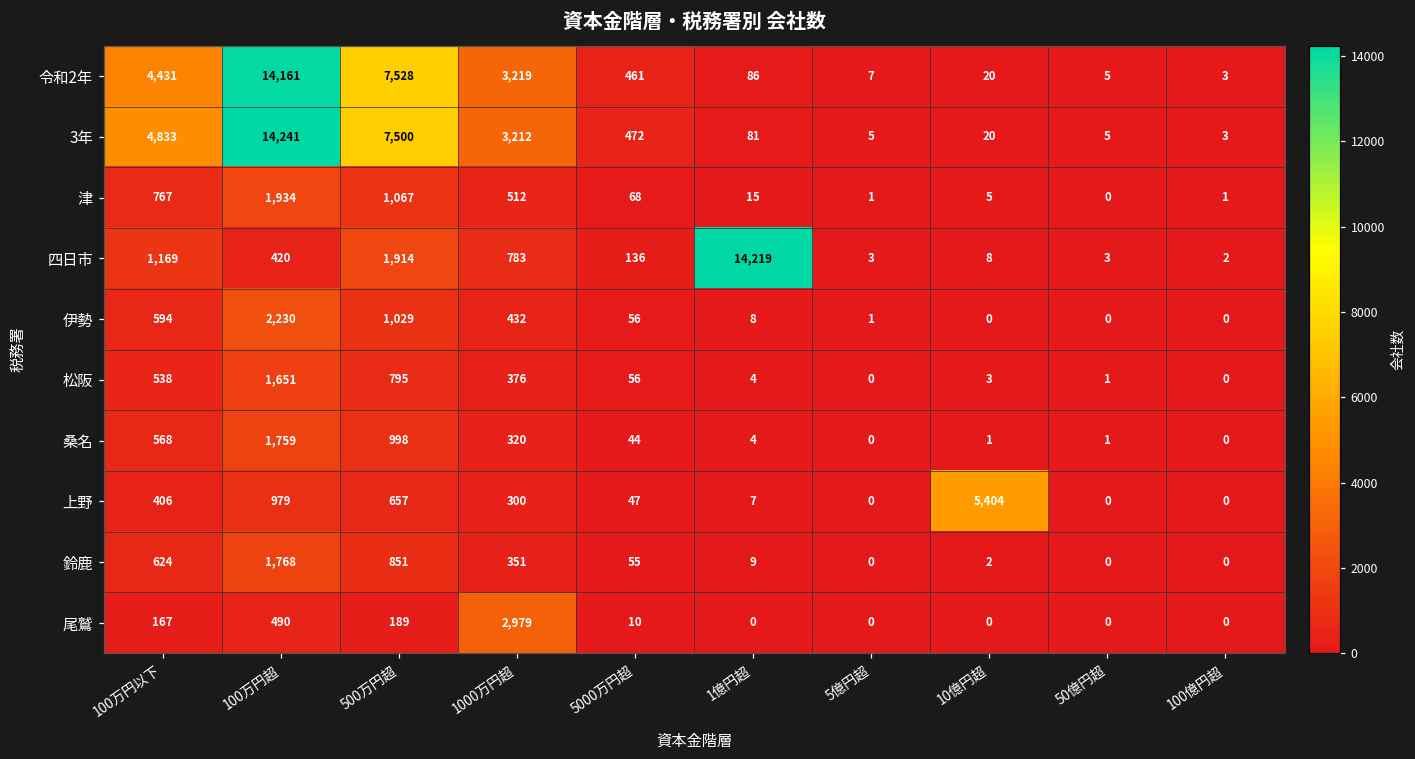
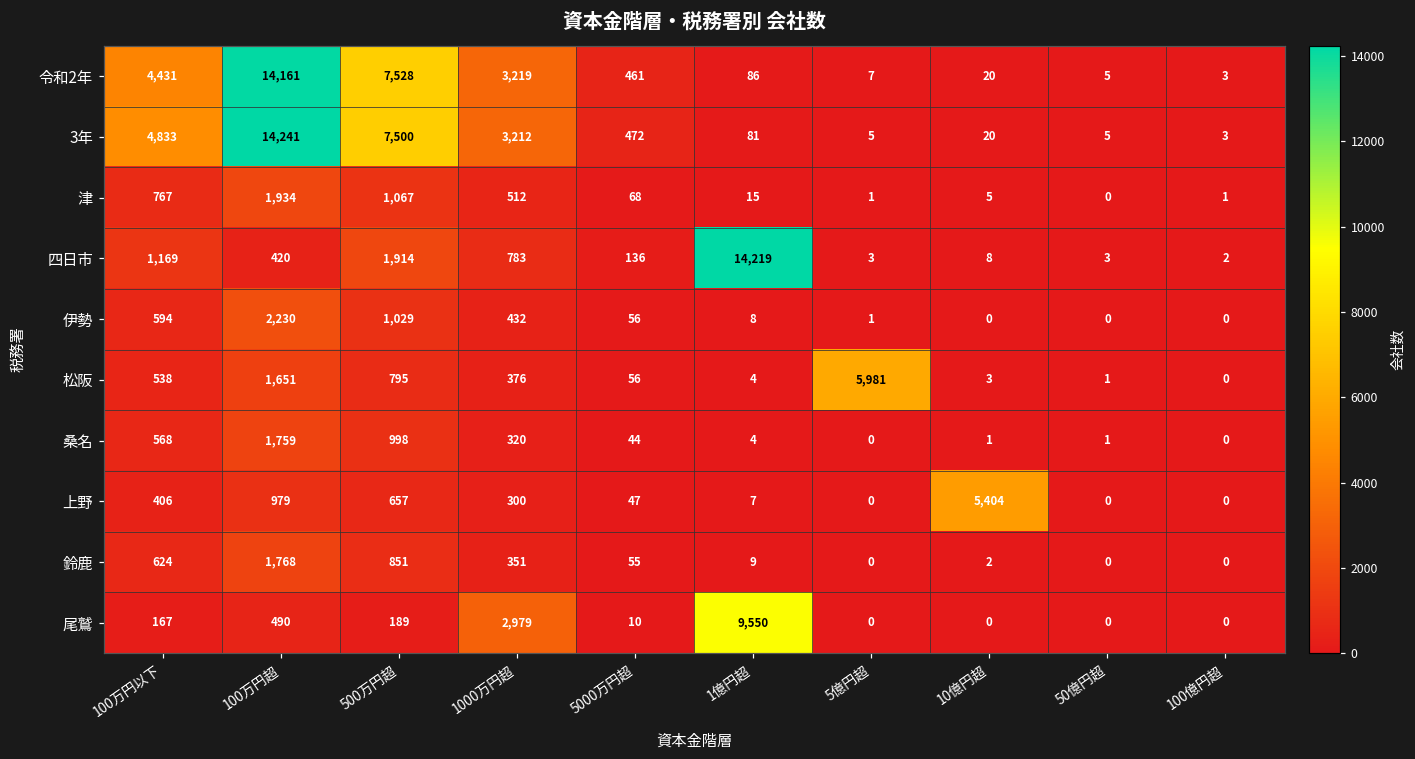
  {
    "令和2年": {
      "100万円以下": "4,431",
      "100万円超": "14,161",
      "500万円超": "7,528",
      "1000万円超": "3,219",
      "5000万円超": "461",
      "1億円超": "86",
      "5億円超": "7",
      "10億円超": "20",
      "50億円超": "5",
      "100億円超": "3"
    },
    "3年": {
      "100万円以下": "4,833",
      "100万円超": "14,241",
      "500万円超": "7,500",
      "1000万円超": "3,212",
      "5000万円超": "472",
      "1億円超": "81",
      "5億円超": "5",
      "10億円超": "20",
      "50億円超": "5",
      "100億円超": "3"
    },
    "津": {
      "100万円以下": "767",
      "100万円超": "1,934",
      "500万円超": "1,067",
      "1000万円超": "512",
      "5000万円超": "68",
      "1億円超": "15",
      "5億円超": "1",
      "10億円超": "5",
      "50億円超": "0",
      "100億円超": "1"
    },
    "四日市": {
      "100万円以下": "1,169",
      "100万円超": "420",
      "500万円超": "1,914",
      "1000万円超": "783",
      "5000万円超": "136",
      "1億円超": "14,219",
      "5億円超": "3",
      "10億円超": "8",
      "50億円超": "3",
      "100億円超": "2"
    },
    "伊勢": {
      "100万円以下": "594",
      "100万円超": "2,230",
      "500万円超": "1,029",
      "1000万円超": "432",
      "5000万円超": "56",
      "1億円超": "8",
      "5億円超": "1",
      "10億円超": "0",
      "50億円超": "0",
      "100億円超": "0"
    },
    "松阪": {
      "100万円以下": "538",
      "100万円超": "1,651",
      "500万円超": "795",
      "1000万円超": "376",
      "5000万円超": "56",
      "1億円超": "4",
-     "5億円超": "0",
+     "5億円超": "5,981",
      "10億円超": "3",
      "50億円超": "1",
      "100億円超": "0"
    },
    "桑名": {
      "100万円以下": "568",
      "100万円超": "1,759",
      "500万円超": "998",
      "1000万円超": "320",
      "5000万円超": "44",
      "1億円超": "4",
      "5億円超": "0",
      "10億円超": "1",
      "50億円超": "1",
      "100億円超": "0"
    },
    "上野": {
      "100万円以下": "406",
      "100万円超": "979",
      "500万円超": "657",
      "1000万円超": "300",
      "5000万円超": "47",
      "1億円超": "7",
      "5億円超": "0",
      "10億円超": "5,404",
      "50億円超": "0",
      "100億円超": "0"
    },
    "鈴鹿": {
      "100万円以下": "624",
      "100万円超": "1,768",
      "500万円超": "851",
      "1000万円超": "351",
      "5000万円超": "55",
      "1億円超": "9",
      "5億円超": "0",
      "10億円超": "2",
      "50億円超": "0",
      "100億円超": "0"
    },
    "尾鷲": {
      "100万円以下": "167",
      "100万円超": "490",
      "500万円超": "189",
      "1000万円超": "2,979",
      "5000万円超": "10",
-     "1億円超": "0",
+     "1億円超": "9,550",
      "5億円超": "0",
      "10億円超": "0",
      "50億円超": "0",
      "100億円超": "0"
    }
  }
